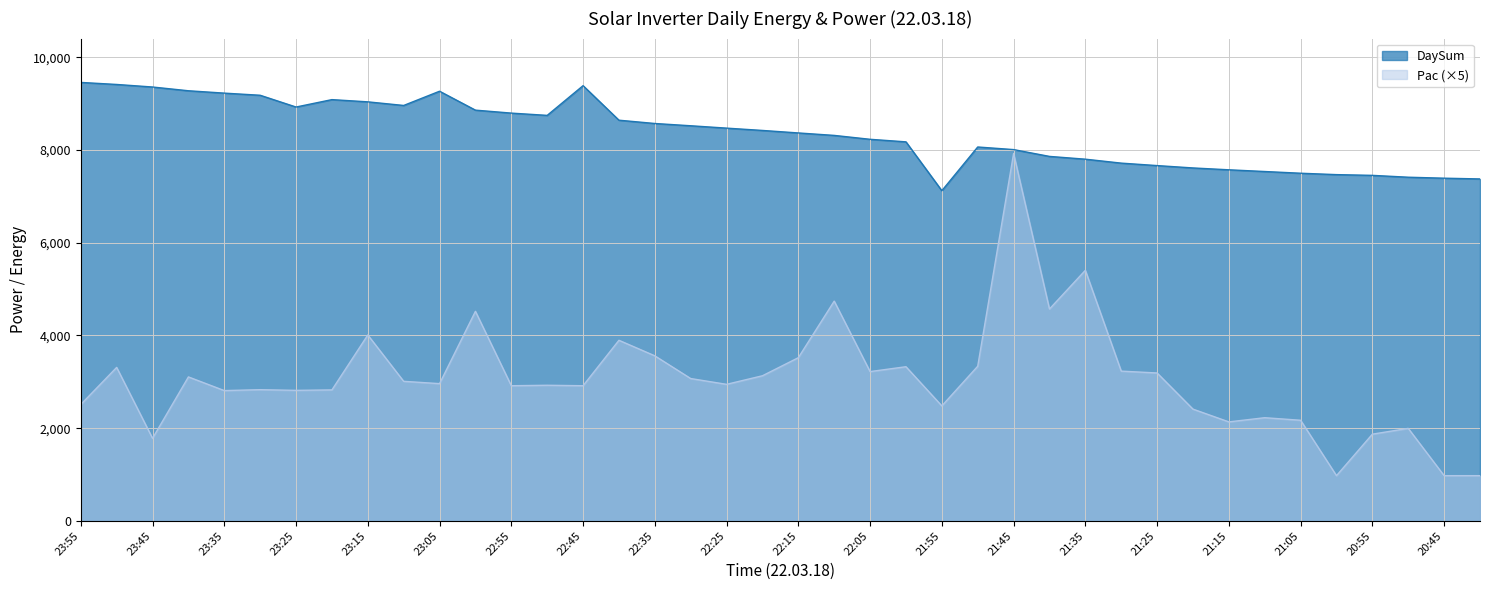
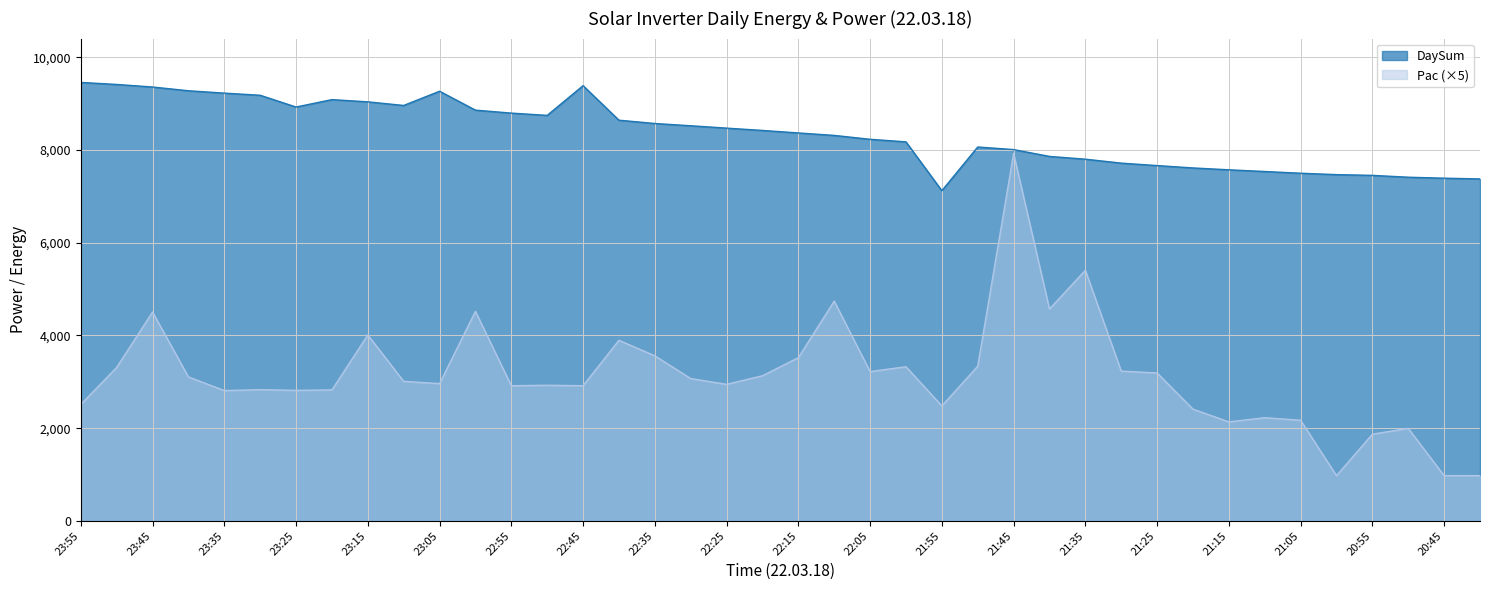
  {
    "DaySum": {
      "23:55": "9,500",
      "23:45": "9,400",
      "23:35": "9,200",
      "23:25": "8,900",
      "23:15": "9,000",
      "23:05": "9,300",
      "22:55": "8,800",
      "22:45": "9,400",
      "22:35": "8,600",
      "22:25": "8,500",
      "22:15": "8,400",
      "22:05": "8,200",
      "21:55": "7,100",
      "21:45": "8,000",
      "21:35": "7,800",
      "21:25": "7,700",
      "21:15": "7,600",
      "21:05": "7,500",
      "20:55": "7,500",
      "20:45": "7,400"
    },
    "Pac (×5)": {
      "23:55": "2,500",
-     "23:45": "1,800",
+     "23:45": "4,500",
      "23:35": "2,800",
      "23:25": "2,800",
      "23:15": "4,000",
      "23:05": "3,000",
      "22:55": "2,900",
      "22:45": "2,900",
      "22:35": "3,600",
      "22:25": "2,900",
      "22:15": "3,500",
      "22:05": "3,200",
      "21:55": "2,500",
      "21:45": "7,900",
      "21:35": "5,400",
      "21:25": "3,200",
      "21:15": "2,100",
      "21:05": "2,200",
      "20:55": "1,900",
      "20:45": "1,000"
    }
  }
